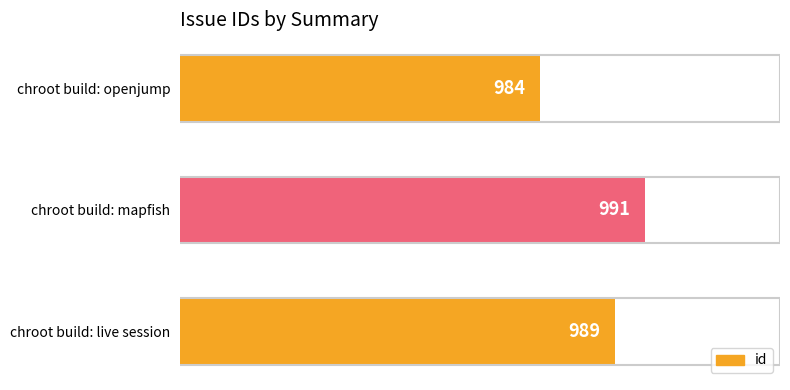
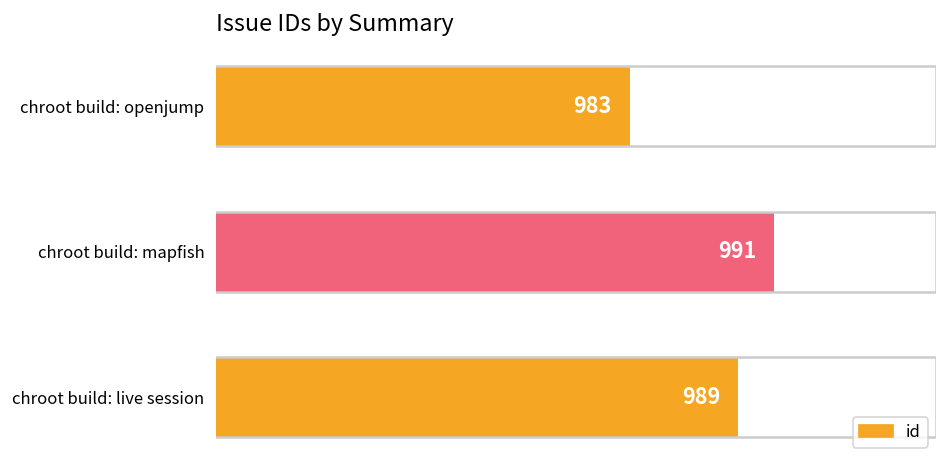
  {
-   "chroot build: openjump": 984,
+   "chroot build: openjump": 983,
    "chroot build: mapfish": 991,
    "chroot build: live session": 989
  }
